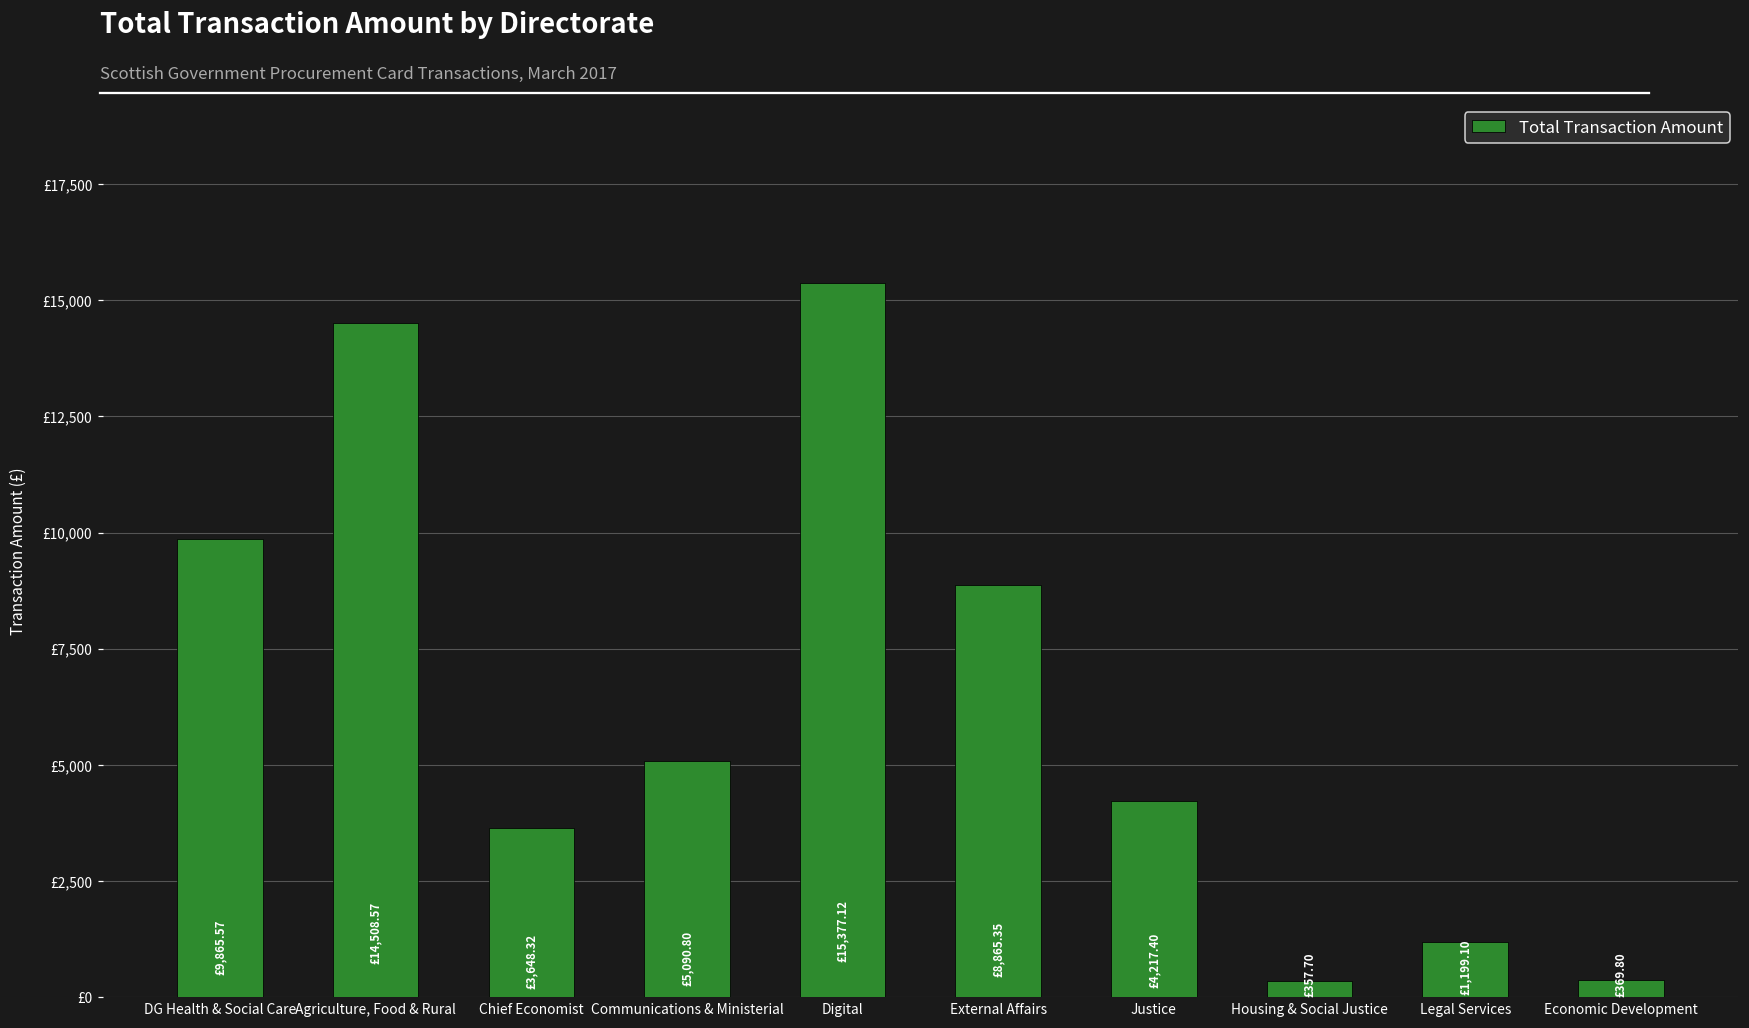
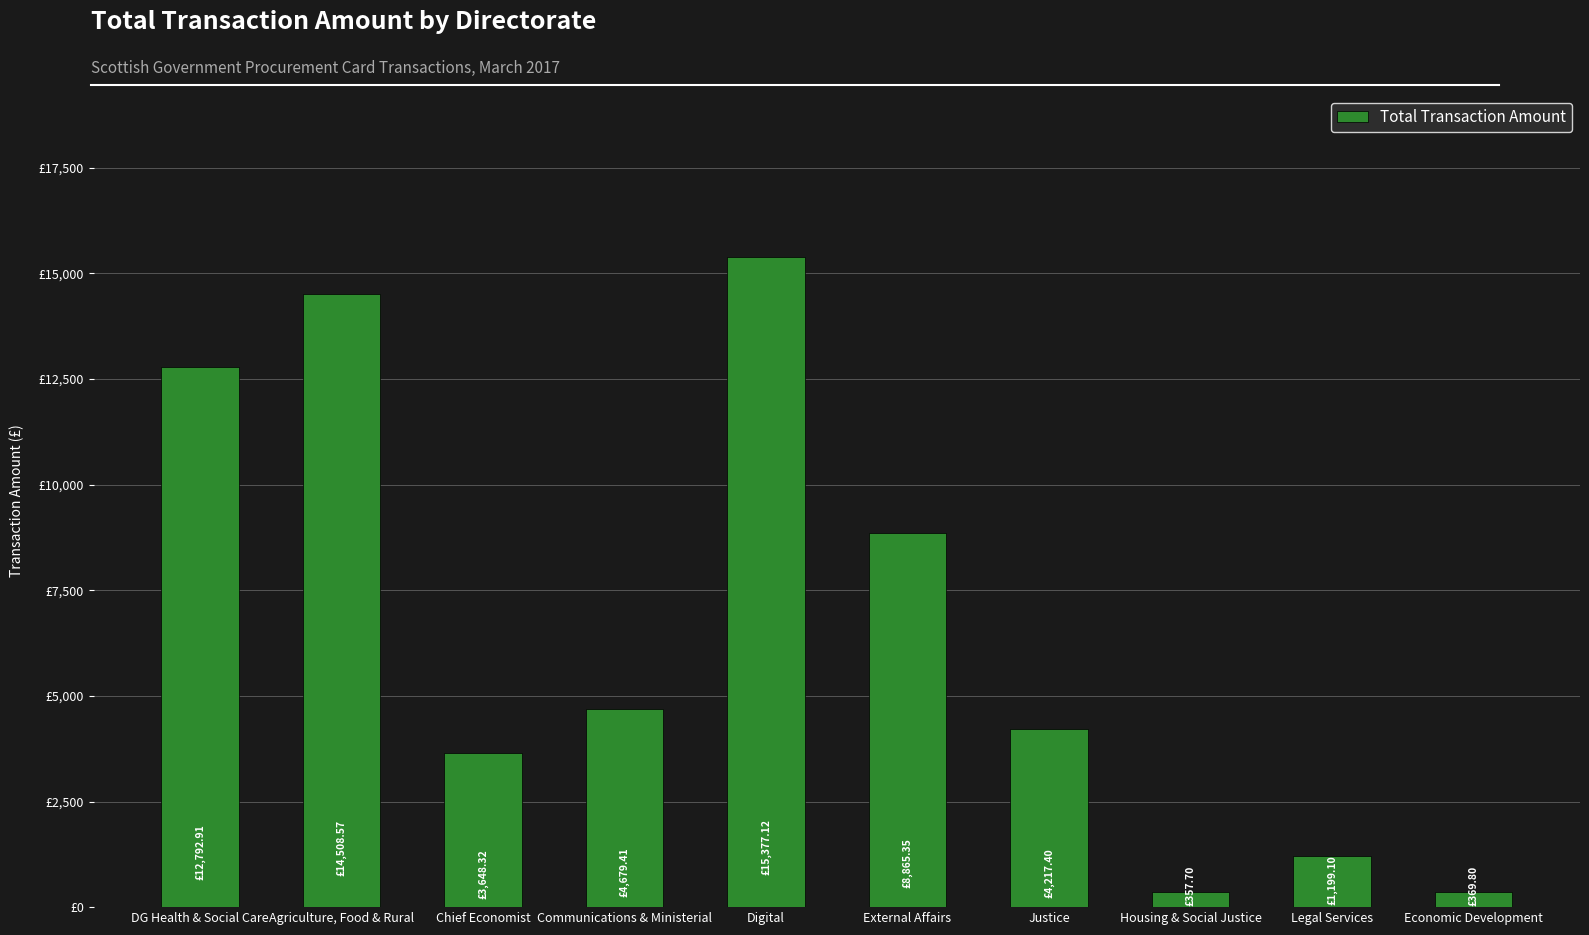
  {
-   "DG Health & Social Care": "£9,865.57",
+   "DG Health & Social Care": "£12,792.91",
    "Agriculture, Food & Rural": "£14,508.57",
    "Chief Economist": "£3,648.32",
-   "Communications & Ministerial": "£5,090.80",
+   "Communications & Ministerial": "£4,679.41",
    "Digital": "£15,377.12",
    "External Affairs": "£8,865.35",
    "Justice": "£4,217.40",
    "Housing & Social Justice": "£357.70",
    "Legal Services": "£1,199.10",
    "Economic Development": "£369.80"
  }
